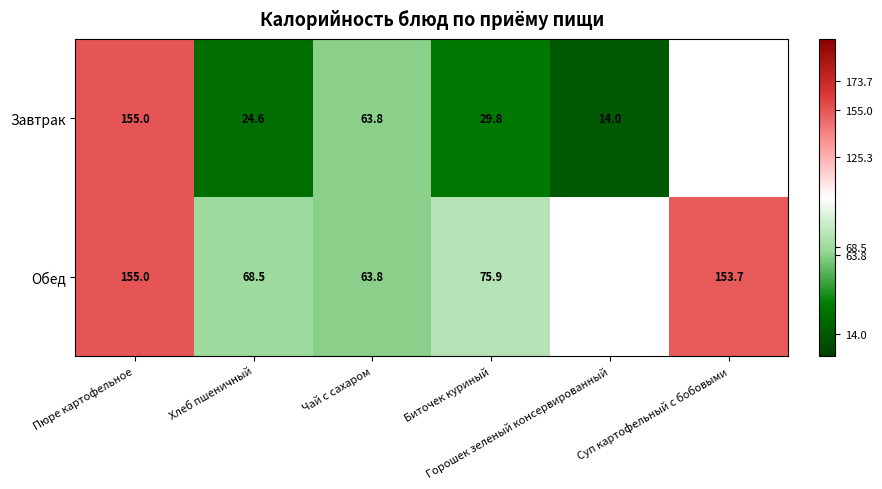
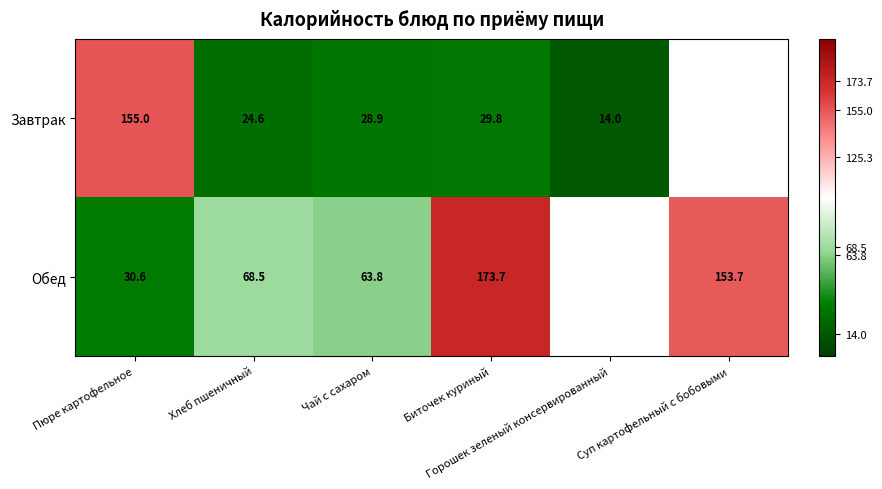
  {
    "Завтрак": {
      "Пюре картофельное": 155.0,
      "Хлеб пшеничный": 24.6,
-     "Чай с сахаром": 63.8,
+     "Чай с сахаром": 28.9,
      "Биточек куриный": 29.8,
      "Горошек зеленый консервированный": 14.0
    },
    "Обед": {
-     "Пюре картофельное": 155.0,
+     "Пюре картофельное": 30.6,
      "Хлеб пшеничный": 68.5,
      "Чай с сахаром": 63.8,
-     "Биточек куриный": 75.9,
+     "Биточек куриный": 173.7,
      "Суп картофельный с бобовыми": 153.7
    }
  }
